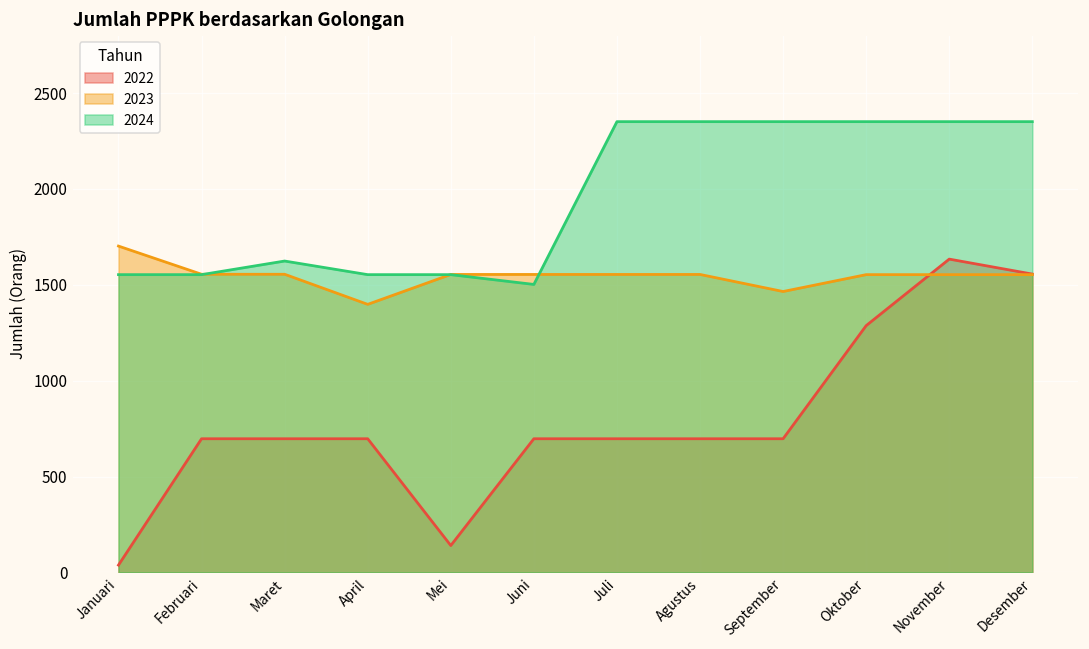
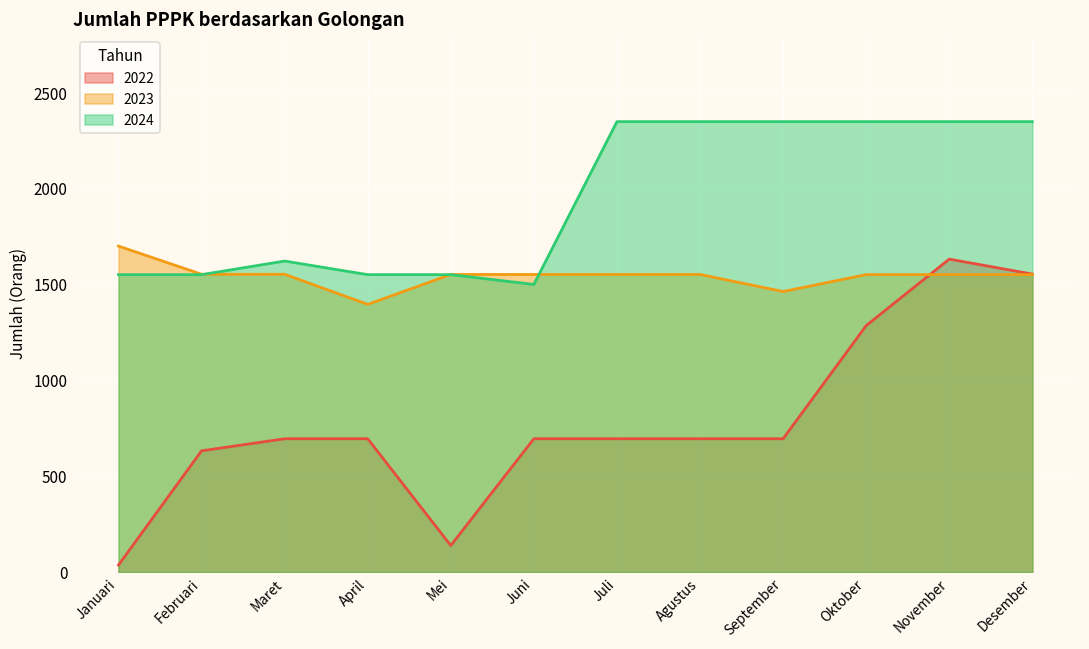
  {
    "2022": {
      "Januari": 40,
-     "Februari": 700,
+     "Februari": 630,
      "Maret": 700,
      "April": 700,
      "Mei": 140,
      "Juni": 700,
      "Juli": 700,
      "Agustus": 700,
      "September": 700,
      "Oktober": 1290,
      "November": 1630
    },
    "2023": {
      "Januari": 1700,
      "Maret": 1560,
      "April": 1400,
      "Juni": 1550,
      "Juli": 1550,
      "Agustus": 1550,
      "September": 1470,
      "Oktober": 1550,
      "November": 1550
    },
    "2024": {
      "Januari": 1550,
      "Maret": 1620,
      "April": 1550,
      "Juni": 1500,
      "Juli": 2350,
      "Agustus": 2350,
      "September": 2350,
      "Oktober": 2350,
      "November": 2350,
      "Desember": 2350
    }
  }
